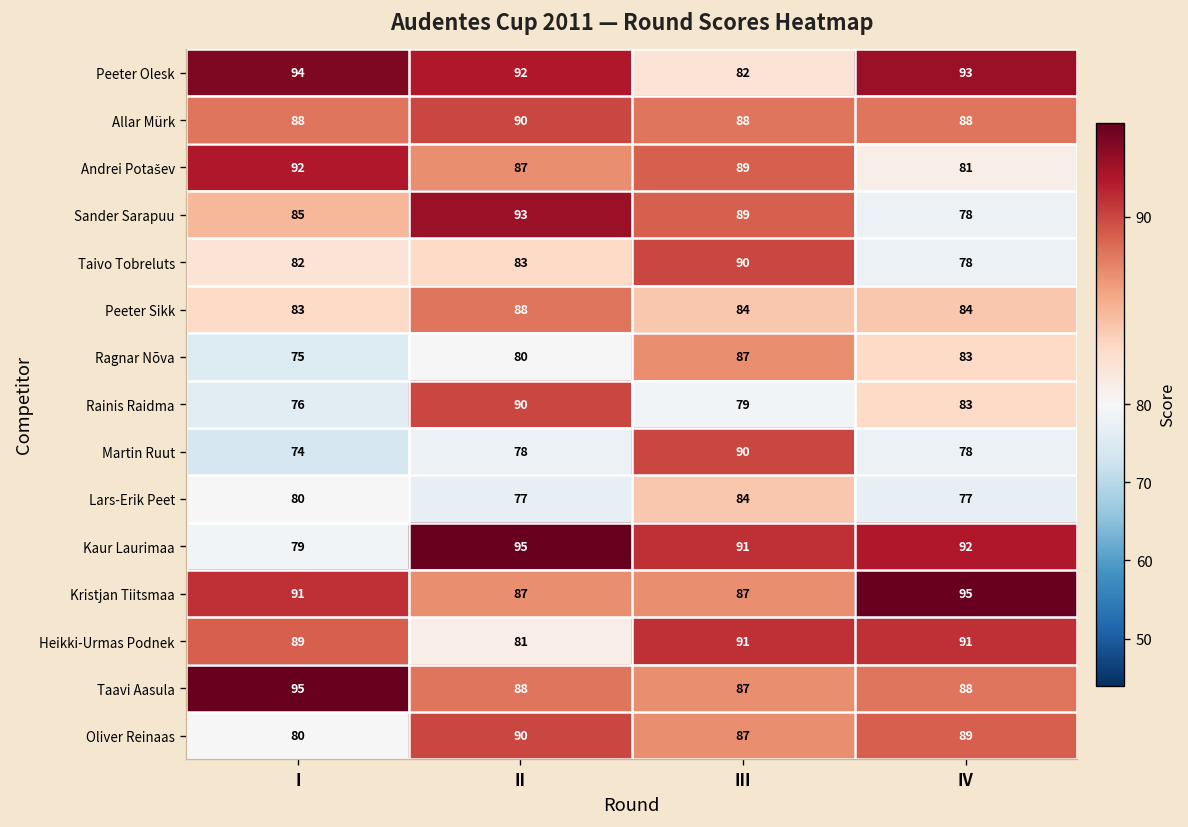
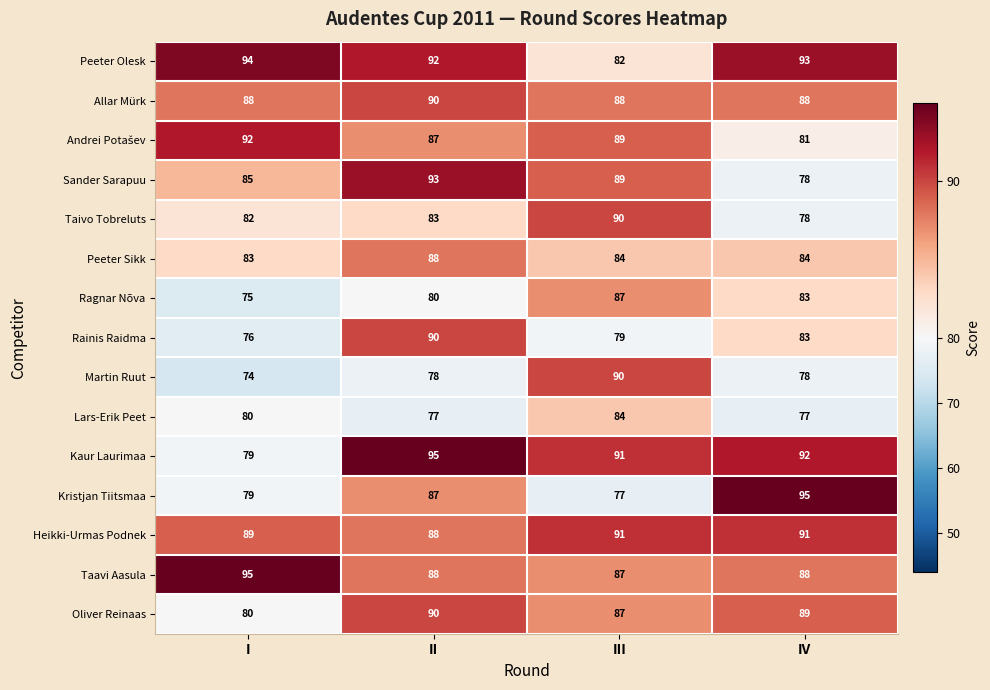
  {
    "Peeter Olesk": {
      "I": 94,
      "II": 92,
      "III": 82,
      "IV": 93
    },
    "Allar Mürk": {
      "I": 88,
      "II": 90,
      "III": 88,
      "IV": 88
    },
    "Andrei Potašev": {
      "I": 92,
      "II": 87,
      "III": 89,
      "IV": 81
    },
    "Sander Sarapuu": {
      "I": 85,
      "II": 93,
      "III": 89,
      "IV": 78
    },
    "Taivo Tobreluts": {
      "I": 82,
      "II": 83,
      "III": 90,
      "IV": 78
    },
    "Peeter Sikk": {
      "I": 83,
      "II": 88,
      "III": 84,
      "IV": 84
    },
    "Ragnar Nõva": {
      "I": 75,
      "II": 80,
      "III": 87,
      "IV": 83
    },
    "Rainis Raidma": {
      "I": 76,
      "II": 90,
      "III": 79,
      "IV": 83
    },
    "Martin Ruut": {
      "I": 74,
      "II": 78,
      "III": 90,
      "IV": 78
    },
    "Lars-Erik Peet": {
      "I": 80,
      "II": 77,
      "III": 84,
      "IV": 77
    },
    "Kaur Laurimaa": {
      "I": 79,
      "II": 95,
      "III": 91,
      "IV": 92
    },
    "Kristjan Tiitsmaa": {
-     "I": 91,
+     "I": 79,
      "II": 87,
-     "III": 87,
+     "III": 77,
      "IV": 95
    },
    "Heikki-Urmas Podnek": {
      "I": 89,
-     "II": 81,
+     "II": 88,
      "III": 91,
      "IV": 91
    },
    "Taavi Aasula": {
      "I": 95,
      "II": 88,
      "III": 87,
      "IV": 88
    },
    "Oliver Reinaas": {
      "I": 80,
      "II": 90,
      "III": 87,
      "IV": 89
    }
  }
